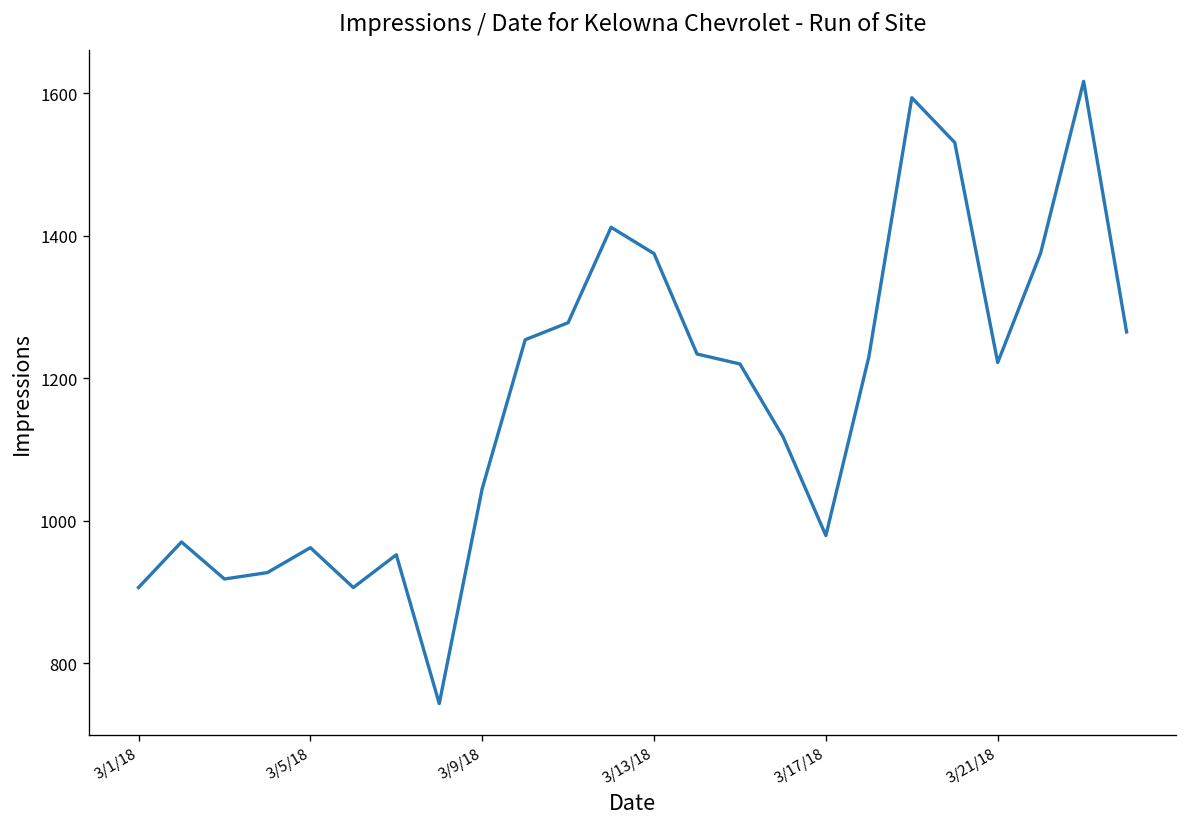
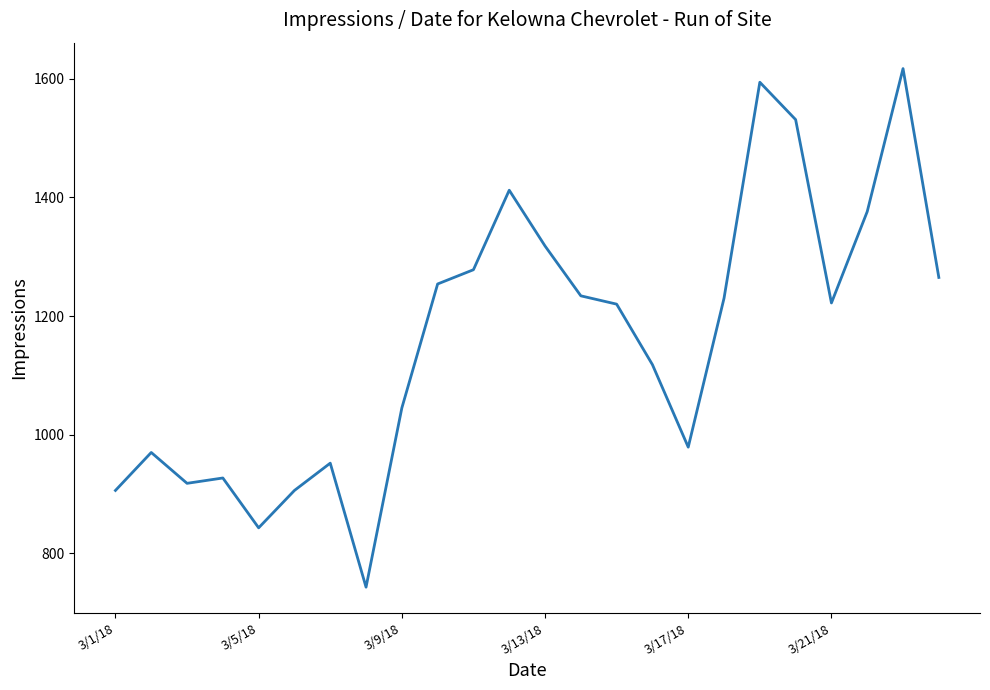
  {
    "3/1/18": 910,
-   "3/5/18": 960,
+   "3/5/18": 840,
    "3/9/18": 1050,
-   "3/13/18": 1380,
+   "3/13/18": 1320,
    "3/17/18": 980,
    "3/21/18": 1220
  }
